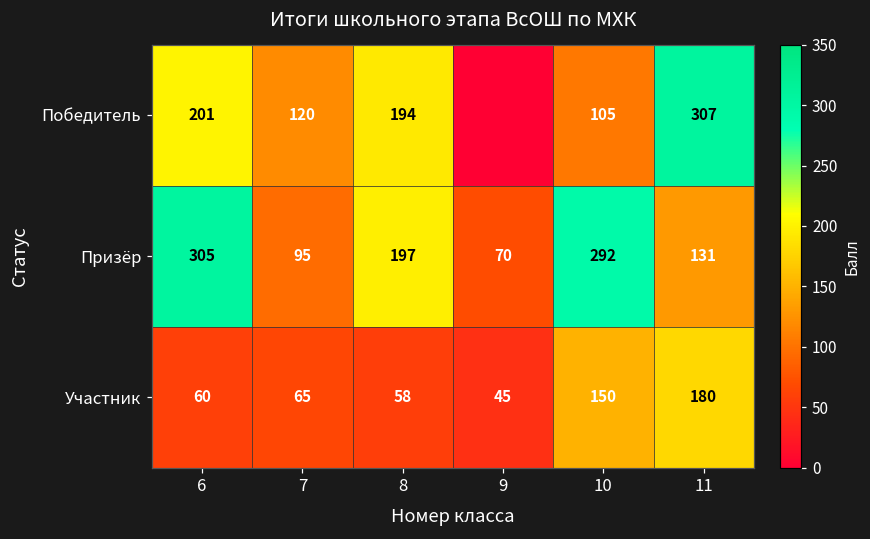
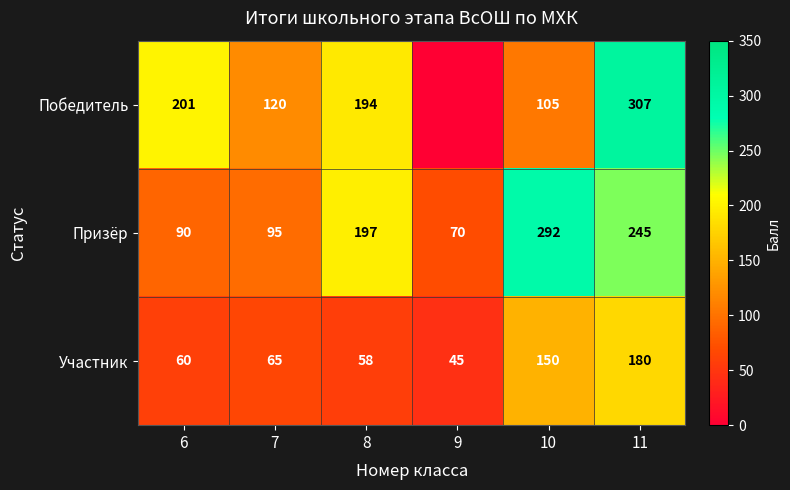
  {
    "Победитель": {
      "6": 201,
      "7": 120,
      "8": 194,
      "10": 105,
      "11": 307
    },
    "Призёр": {
-     "6": 305,
+     "6": 90,
      "7": 95,
      "8": 197,
      "9": 70,
      "10": 292,
-     "11": 131
+     "11": 245
    },
    "Участник": {
      "6": 60,
      "7": 65,
      "8": 58,
      "9": 45,
      "10": 150,
      "11": 180
    }
  }
